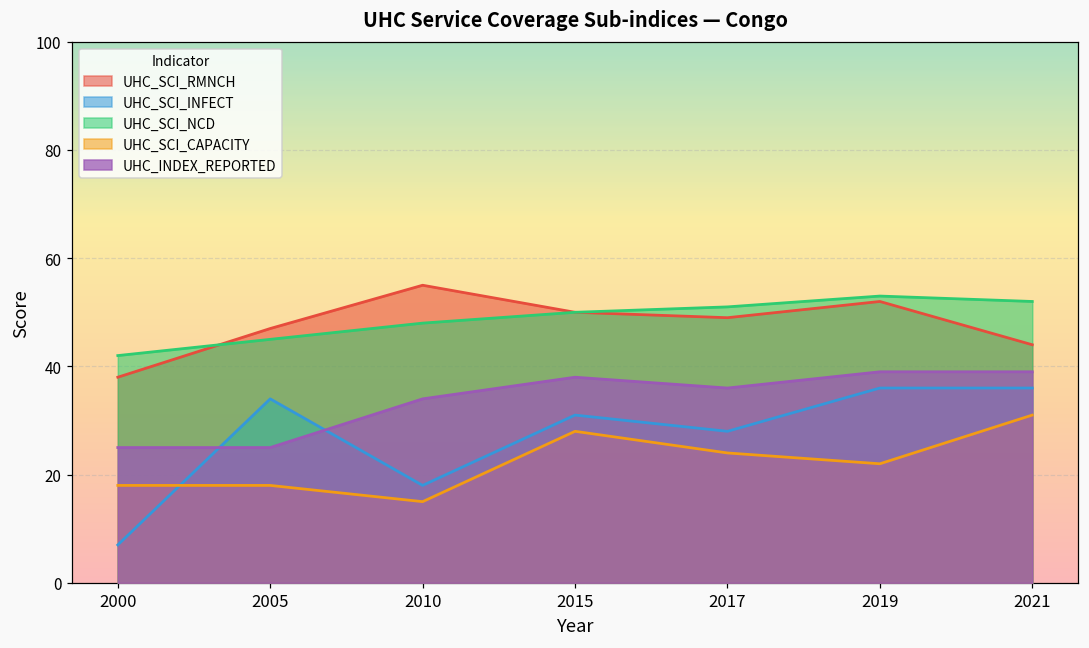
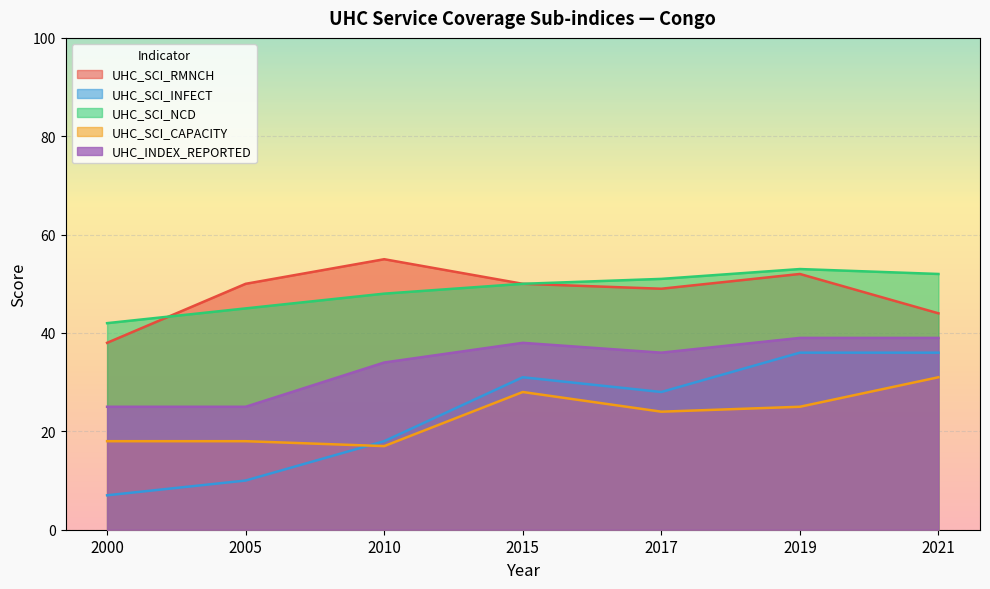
  {
    "UHC_SCI_RMNCH": {
      "2000": 38,
-     "2005": 47,
+     "2005": 50,
      "2010": 55,
      "2017": 49,
      "2019": 52,
      "2021": 44
    },
    "UHC_SCI_INFECT": {
      "2000": 7,
-     "2005": 34,
+     "2005": 10,
      "2010": 18,
      "2015": 31,
      "2017": 28,
      "2019": 36,
      "2021": 36
    },
    "UHC_SCI_NCD": {
      "2000": 42,
      "2005": 45,
      "2010": 48,
      "2017": 51,
      "2019": 53,
      "2021": 52
    },
    "UHC_SCI_CAPACITY": {
      "2000": 18,
      "2005": 18,
-     "2010": 15,
+     "2010": 17,
      "2015": 28,
      "2017": 24,
-     "2019": 22,
+     "2019": 25,
      "2021": 31
    },
    "UHC_INDEX_REPORTED": {
      "2000": 25,
      "2005": 25,
      "2010": 34,
      "2015": 38,
      "2017": 36,
      "2019": 39,
      "2021": 39
    }
  }
